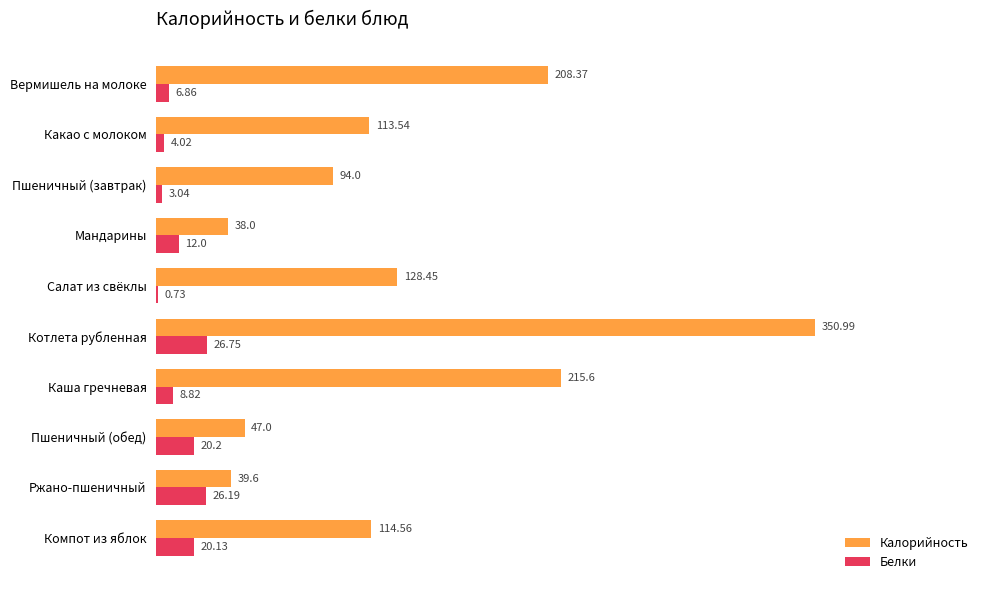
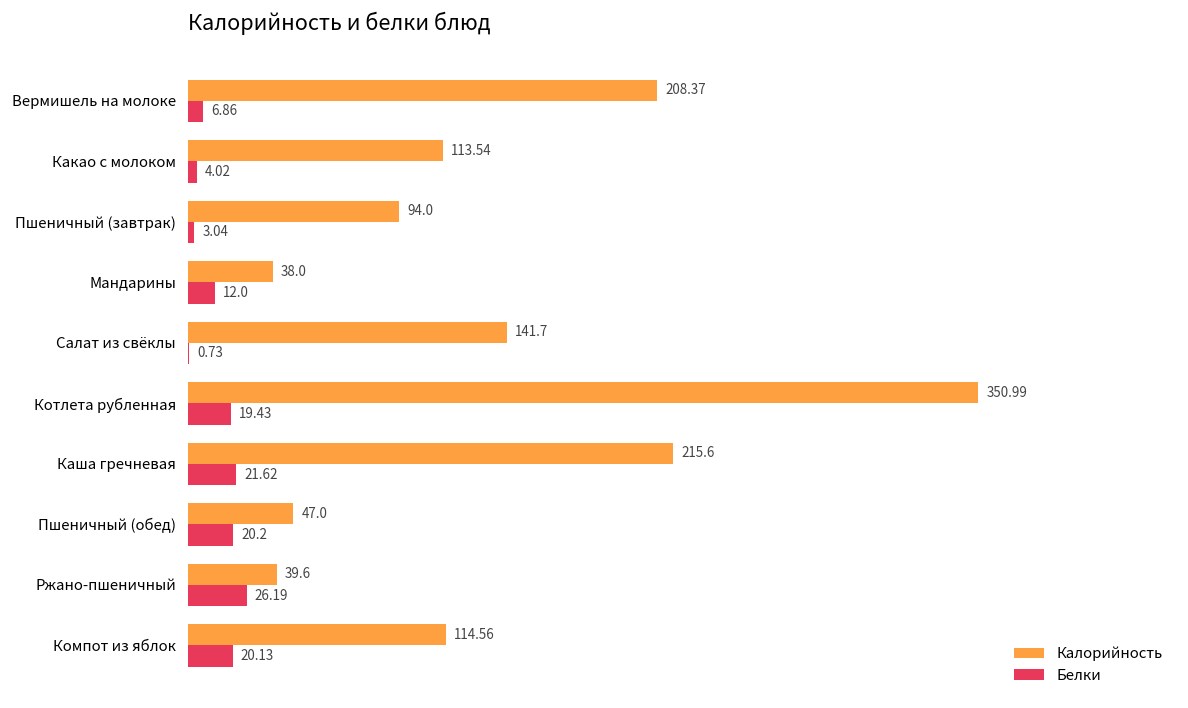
  {
    "Калорийность": {
      "Вермишель на молоке": 208.37,
      "Какао с молоком": 113.54,
      "Пшеничный (завтрак)": 94.0,
      "Мандарины": 38.0,
-     "Салат из свёклы": 128.45,
+     "Салат из свёклы": 141.7,
      "Котлета рубленная": 350.99,
      "Каша гречневая": 215.6,
      "Пшеничный (обед)": 47.0,
      "Ржано-пшеничный": 39.6,
      "Компот из яблок": 114.56
    },
    "Белки": {
      "Вермишель на молоке": 6.86,
      "Какао с молоком": 4.02,
      "Пшеничный (завтрак)": 3.04,
      "Мандарины": 12.0,
      "Салат из свёклы": 0.73,
-     "Котлета рубленная": 26.75,
-     "Каша гречневая": 8.82,
+     "Котлета рубленная": 19.43,
+     "Каша гречневая": 21.62,
      "Пшеничный (обед)": 20.2,
      "Ржано-пшеничный": 26.19,
      "Компот из яблок": 20.13
    }
  }
